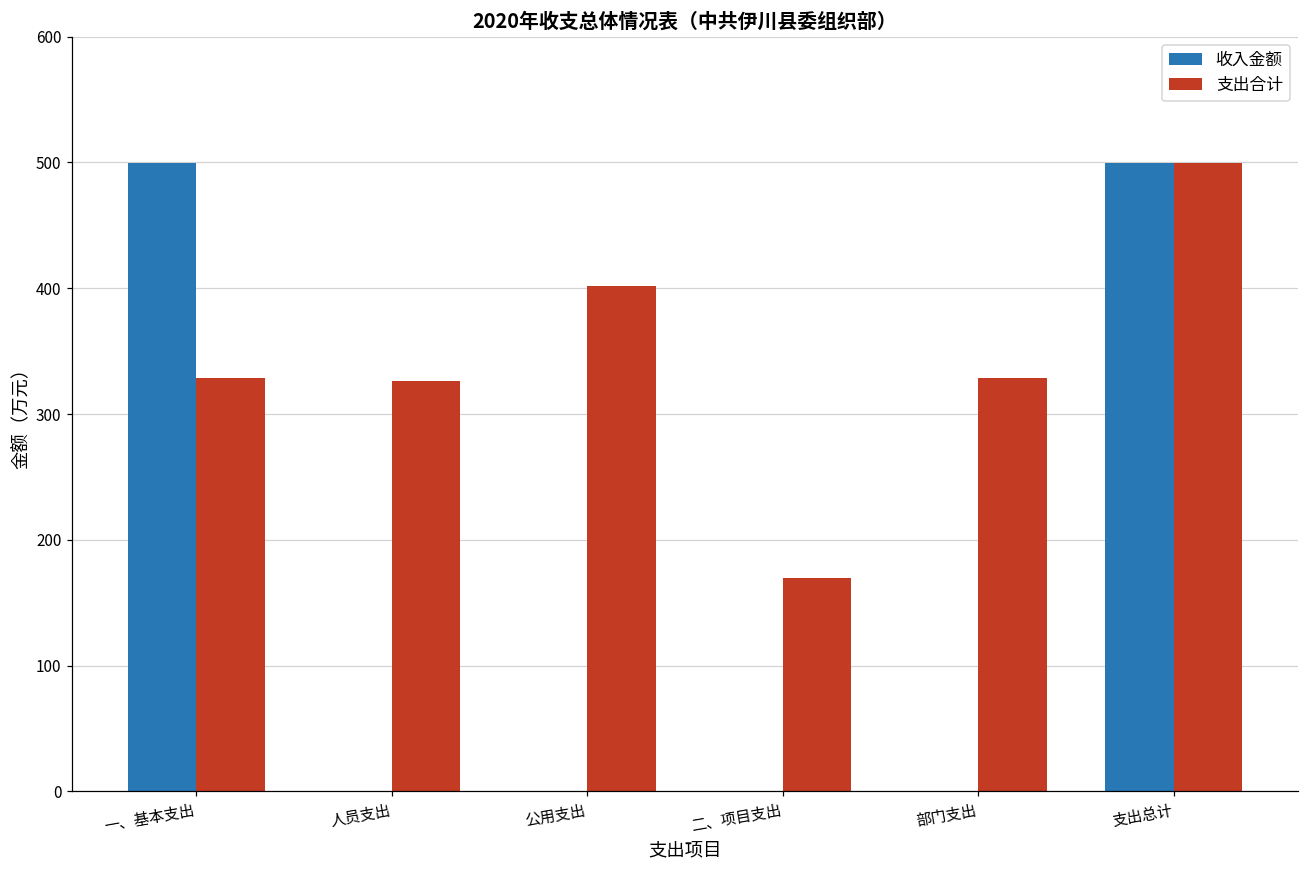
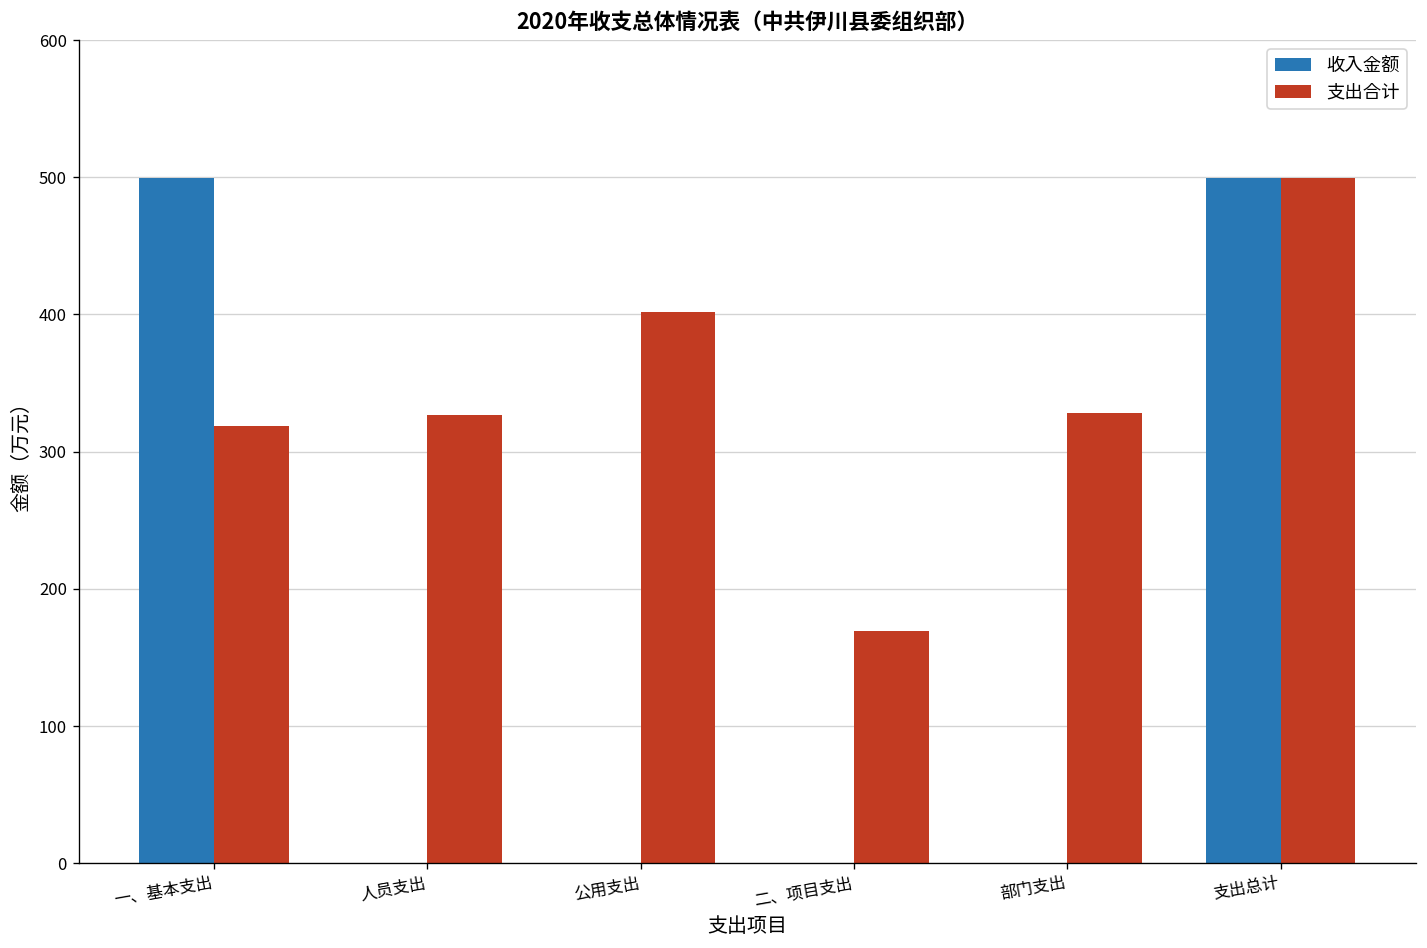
  {
    "收入金额": {
      "一、基本支出": 499,
      "人员支出": 0,
      "公用支出": 0,
      "二、项目支出": 0,
      "部门支出": 0,
      "支出总计": 499
    },
    "支出合计": {
-     "一、基本支出": 328,
+     "一、基本支出": 319,
      "人员支出": 327,
      "公用支出": 402,
      "二、项目支出": 169,
      "部门支出": 329,
      "支出总计": 499
    }
  }
